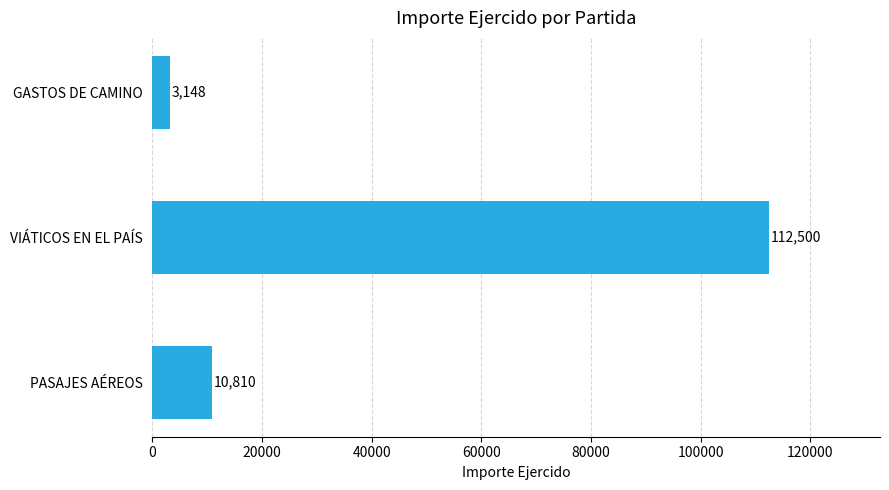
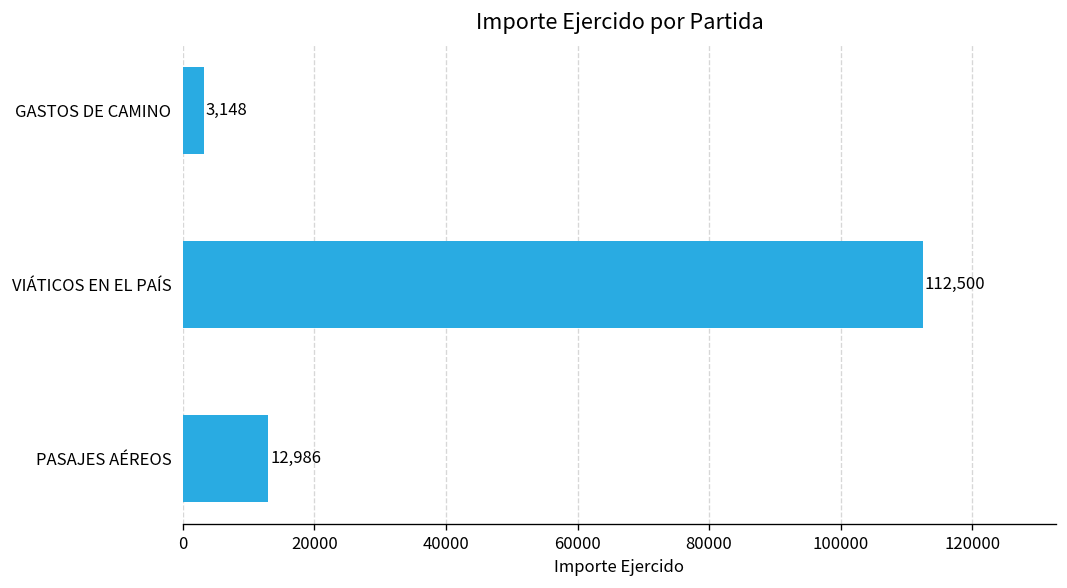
  {
    "GASTOS DE CAMINO": "3,148",
    "VIÁTICOS EN EL PAÍS": "112,500",
-   "PASAJES AÉREOS": "10,810"
+   "PASAJES AÉREOS": "12,986"
  }
